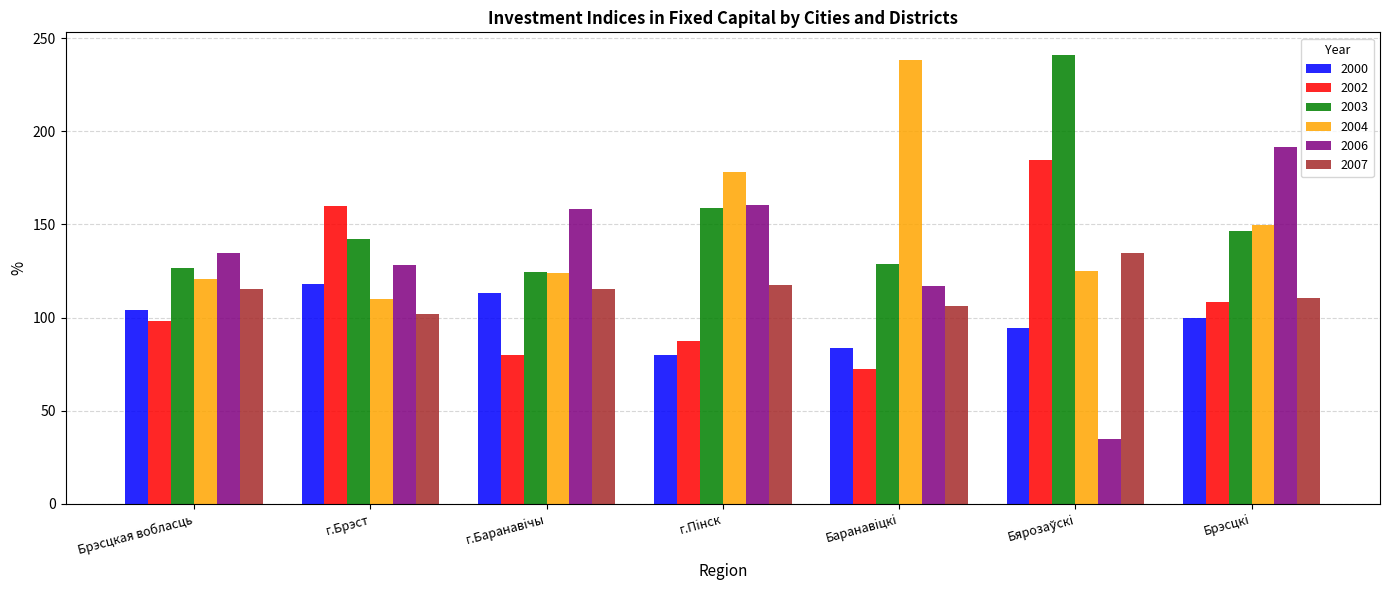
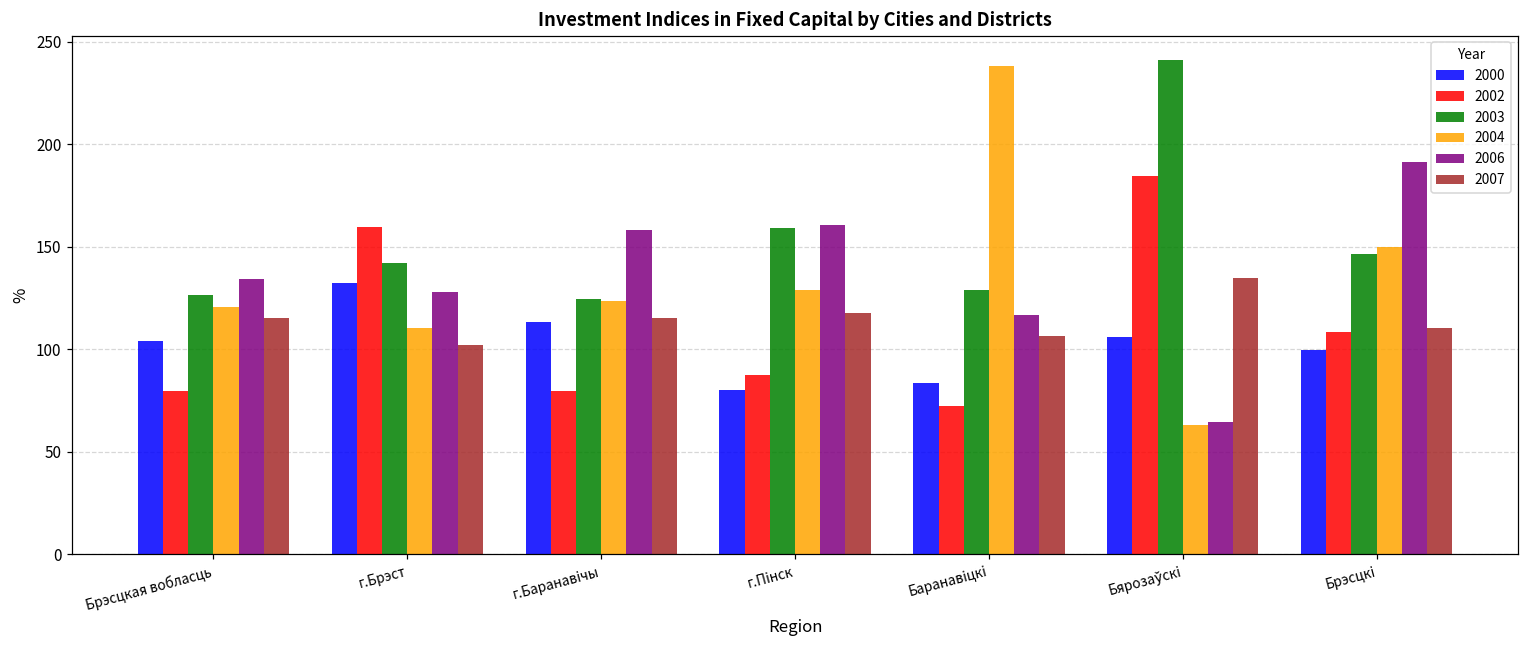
  {
    "2000": {
      "Брэсцкая вобласць": 104,
-     "г.Брэст": 118,
+     "г.Брэст": 132,
      "г.Баранавiчы": 113,
      "г.Пiнск": 80,
      "Баранавiцкi": 84,
-     "Бярозаўскi": 94,
+     "Бярозаўскi": 106,
      "Брэсцкi": 100
    },
    "2002": {
-     "Брэсцкая вобласць": 98,
+     "Брэсцкая вобласць": 80,
      "г.Брэст": 160,
      "г.Баранавiчы": 80,
      "г.Пiнск": 88,
      "Баранавiцкi": 73,
      "Бярозаўскi": 185,
      "Брэсцкi": 108
    },
    "2003": {
      "Брэсцкая вобласць": 127,
      "г.Брэст": 142,
      "г.Баранавiчы": 124,
      "г.Пiнск": 159,
      "Баранавiцкi": 129,
      "Бярозаўскi": 241,
      "Брэсцкi": 147
    },
    "2004": {
      "Брэсцкая вобласць": 121,
      "г.Брэст": 110,
      "г.Баранавiчы": 124,
-     "г.Пiнск": 178,
+     "г.Пiнск": 129,
      "Баранавiцкi": 238,
-     "Бярозаўскi": 125,
+     "Бярозаўскi": 63,
      "Брэсцкi": 150
    },
    "2006": {
      "Брэсцкая вобласць": 135,
      "г.Брэст": 128,
      "г.Баранавiчы": 158,
      "г.Пiнск": 161,
      "Баранавiцкi": 117,
-     "Бярозаўскi": 35,
+     "Бярозаўскi": 65,
      "Брэсцкi": 192
    },
    "2007": {
      "Брэсцкая вобласць": 115,
      "г.Брэст": 102,
      "г.Баранавiчы": 116,
      "г.Пiнск": 118,
      "Баранавiцкi": 106,
      "Бярозаўскi": 135,
      "Брэсцкi": 111
    }
  }
